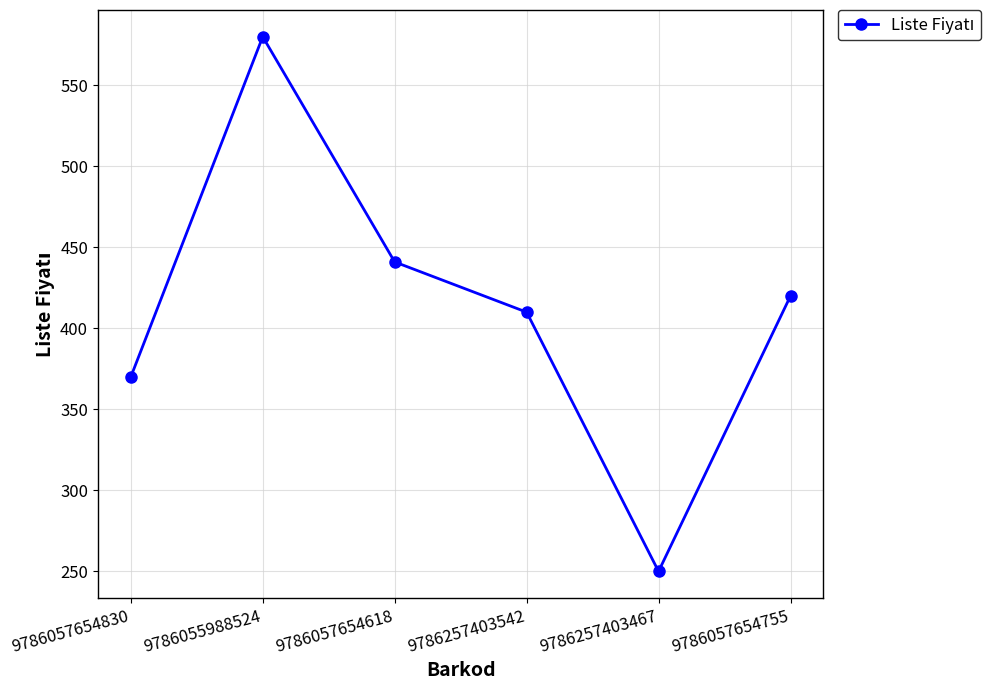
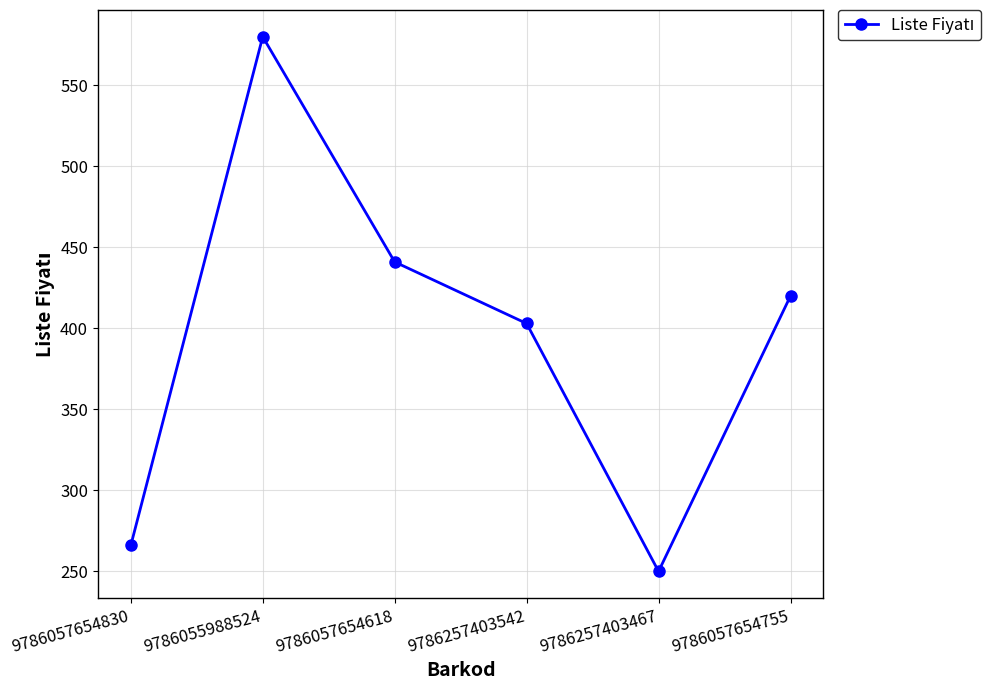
  {
-   "9786057654830": 370,
+   "9786057654830": 266,
    "9786055988524": 580,
    "9786057654618": 441,
-   "9786257403542": 410,
+   "9786257403542": 403,
    "9786257403467": 250,
    "9786057654755": 420
  }
